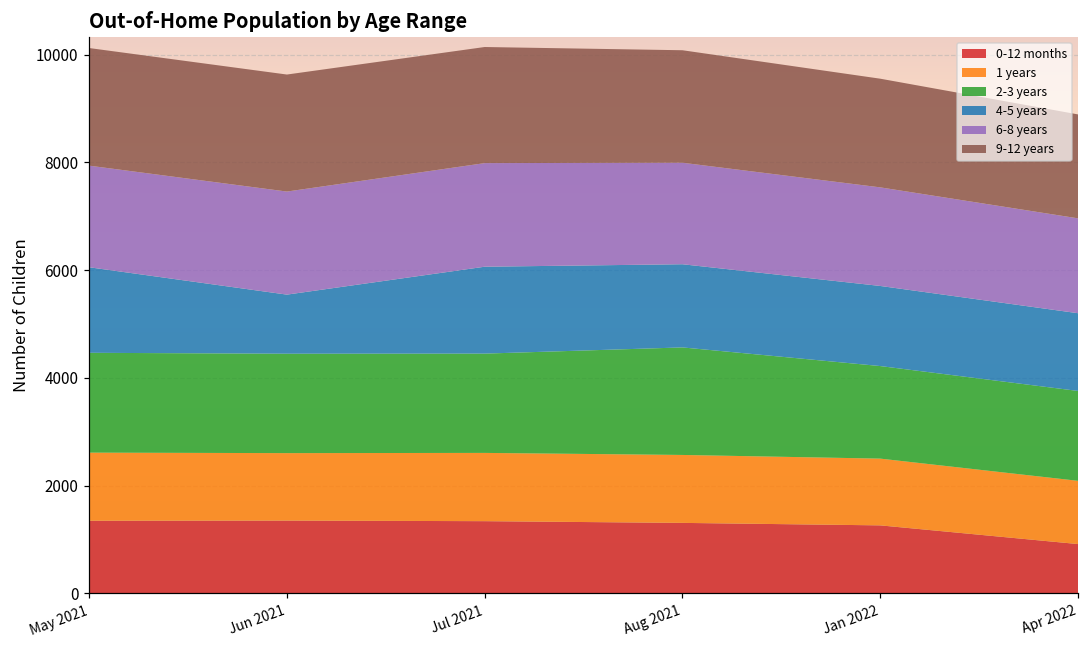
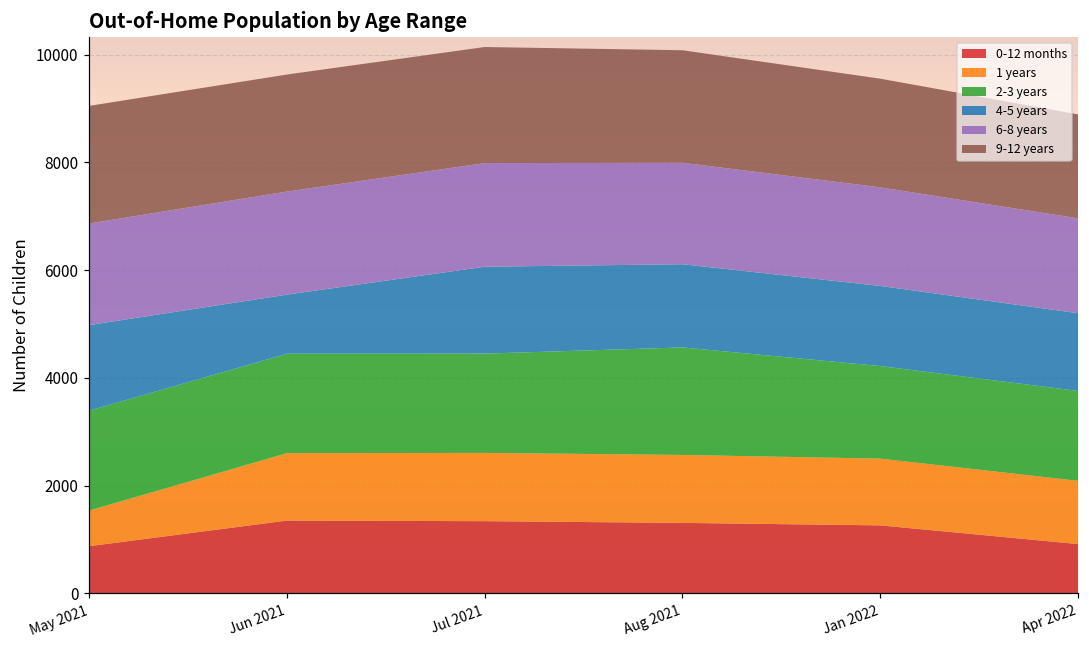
  {
    "0-12 months": {
-     "May 2021": 1300,
+     "May 2021": 900,
      "Jun 2021": 1400,
      "Jul 2021": 1300,
      "Aug 2021": 1300,
      "Jan 2022": 1300,
      "Apr 2022": 900
    },
    "1 years": {
-     "May 2021": 1300,
+     "May 2021": 700,
      "Jun 2021": 1300,
      "Jul 2021": 1300,
      "Aug 2021": 1300,
      "Jan 2022": 1200,
      "Apr 2022": 1200
    },
    "2-3 years": {
      "May 2021": 1900,
      "Jun 2021": 1800,
      "Jul 2021": 1800,
      "Aug 2021": 2000,
      "Jan 2022": 1700,
      "Apr 2022": 1700
    },
    "4-5 years": {
      "May 2021": 1600,
      "Jun 2021": 1100,
      "Jul 2021": 1600,
      "Aug 2021": 1500,
      "Jan 2022": 1500,
      "Apr 2022": 1400
    },
    "6-8 years": {
      "May 2021": 1900,
      "Jun 2021": 1900,
      "Jul 2021": 1900,
      "Aug 2021": 1900,
      "Jan 2022": 1800,
      "Apr 2022": 1800
    },
    "9-12 years": {
      "May 2021": 2200,
      "Jun 2021": 2200,
      "Jul 2021": 2200,
      "Aug 2021": 2100,
      "Jan 2022": 2000,
      "Apr 2022": 1900
    }
  }
